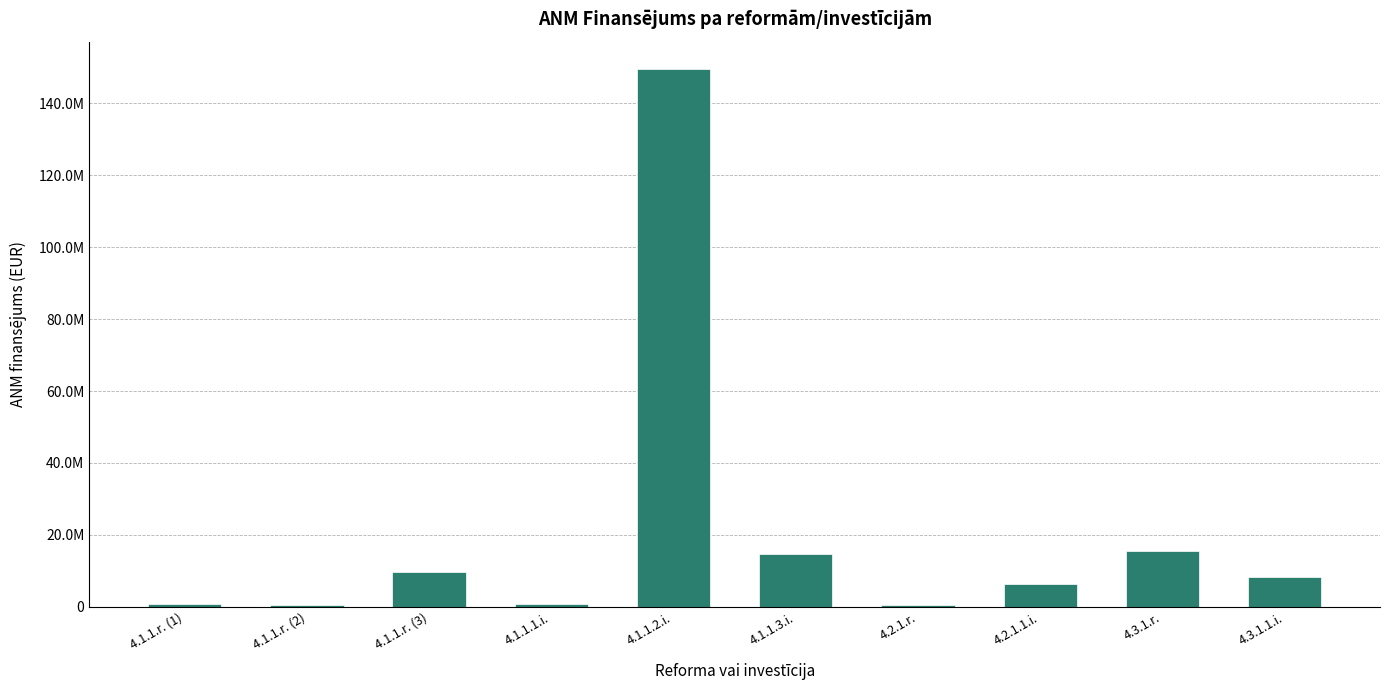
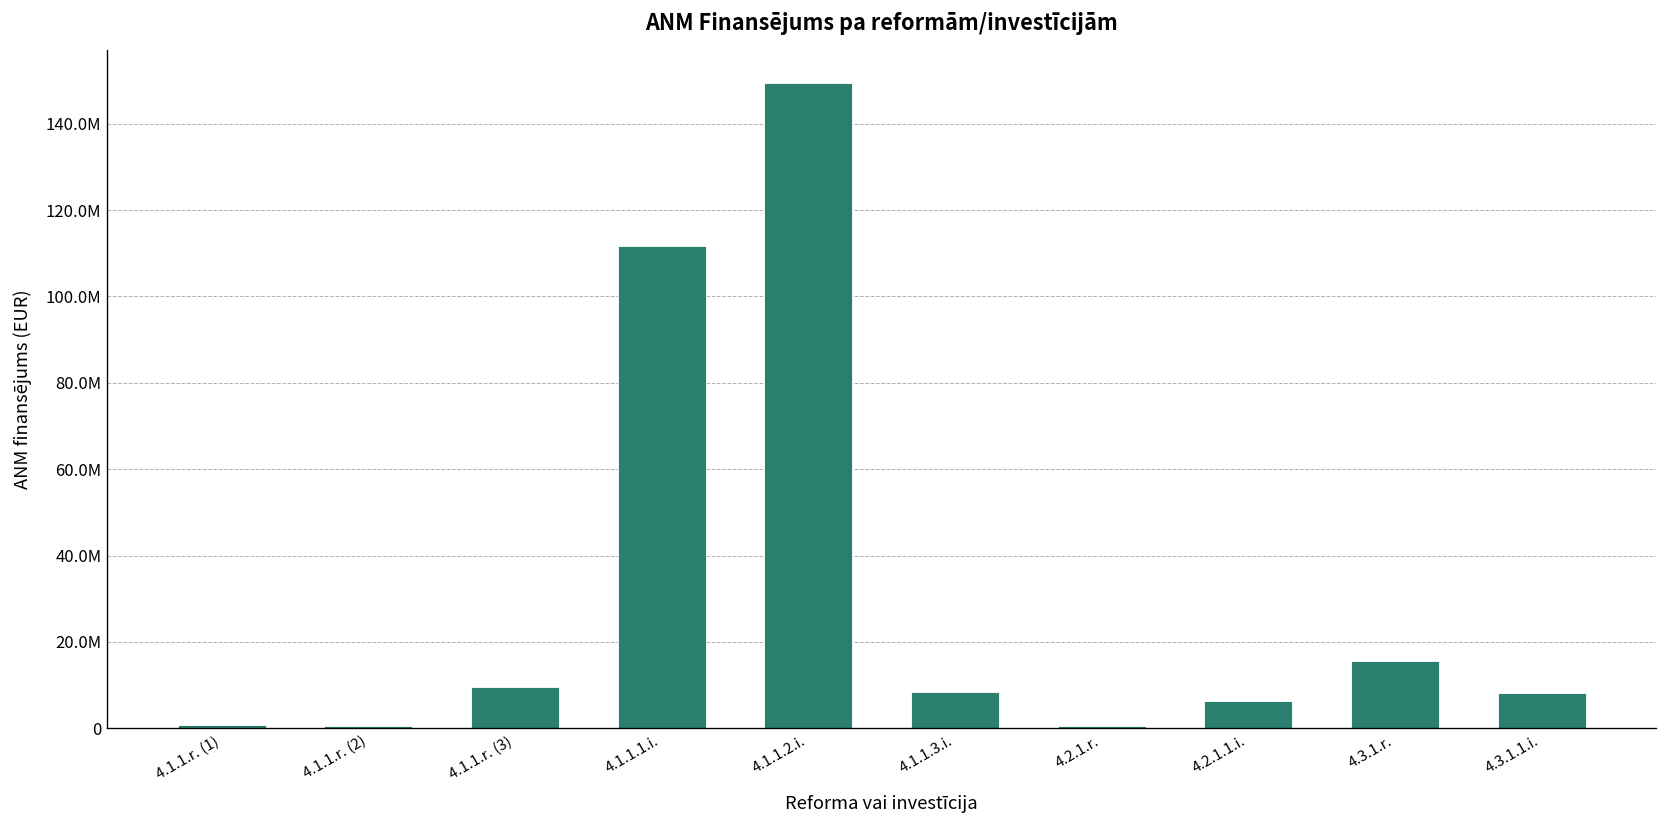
  {
    "4.1.1.r. (1)": 1000000,
    "4.1.1.r. (3)": 10000000,
-   "4.1.1.1.i.": 1000000,
+   "4.1.1.1.i.": 112000000,
    "4.1.1.2.i.": 150000000,
-   "4.1.1.3.i.": 15000000,
+   "4.1.1.3.i.": 9000000,
    "4.2.1.1.i.": 6000000,
    "4.3.1.r.": 15000000,
    "4.3.1.1.i.": 8000000
  }
